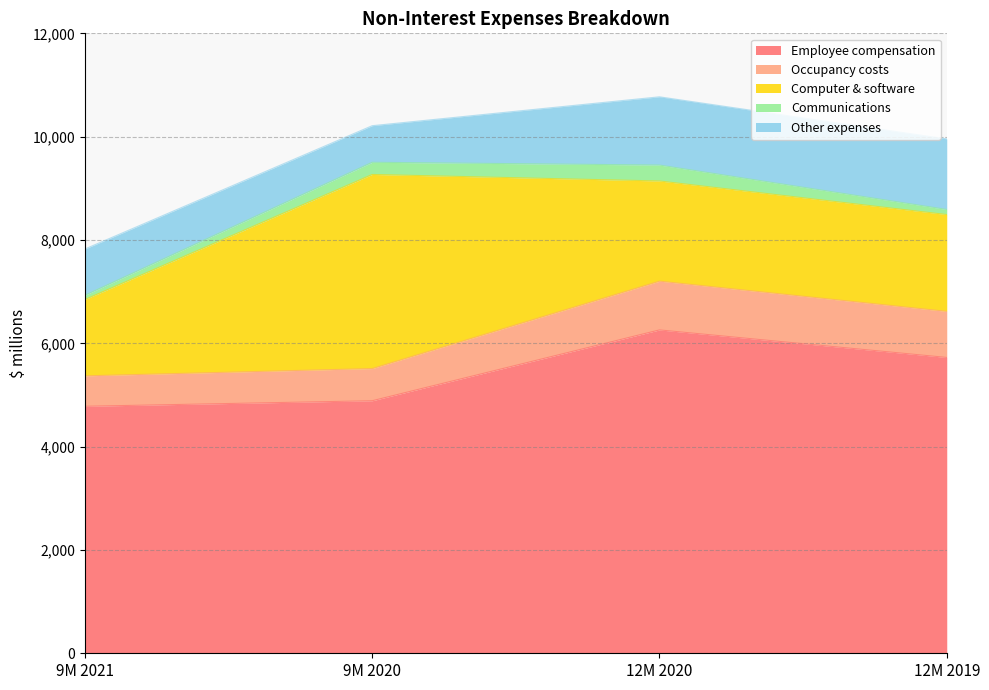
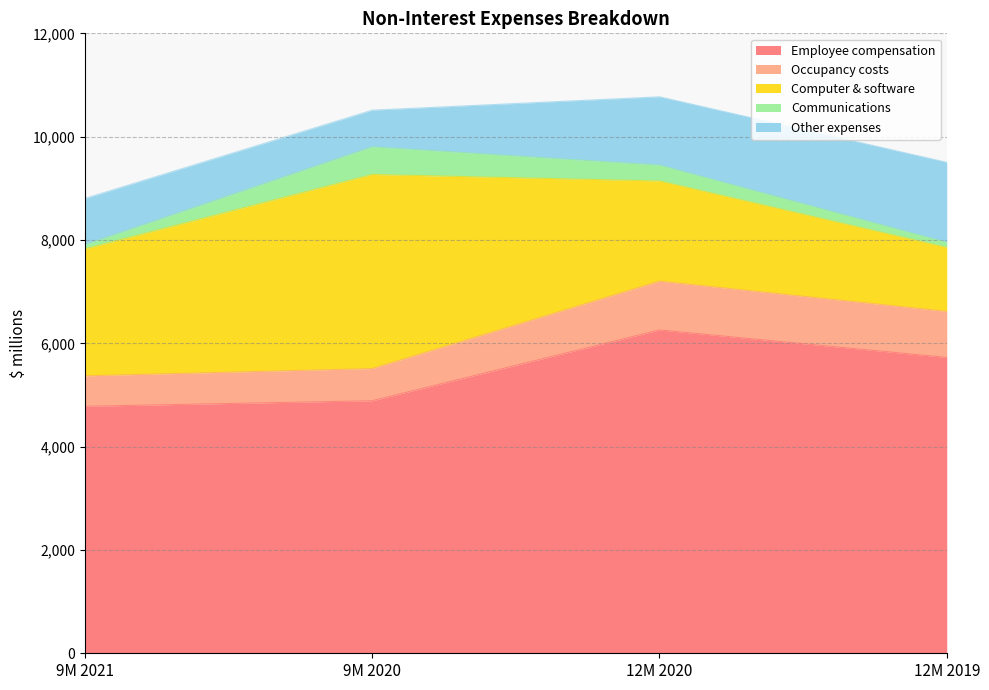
  {
    "Computer & software": {
-     "9M 2021": "1,500",
+     "9M 2021": "2,500",
      "9M 2020": "3,800",
      "12M 2020": "1,900",
-     "12M 2019": "1,900"
+     "12M 2019": "1,200"
    },
    "Communications": {
      "9M 2021": "100",
-     "9M 2020": "200",
+     "9M 2020": "500",
      "12M 2020": "300",
      "12M 2019": "100"
    },
    "Other expenses": {
      "9M 2021": "900",
      "9M 2020": "700",
      "12M 2020": "1,300",
-     "12M 2019": "1,400"
+     "12M 2019": "1,500"
    }
  }
